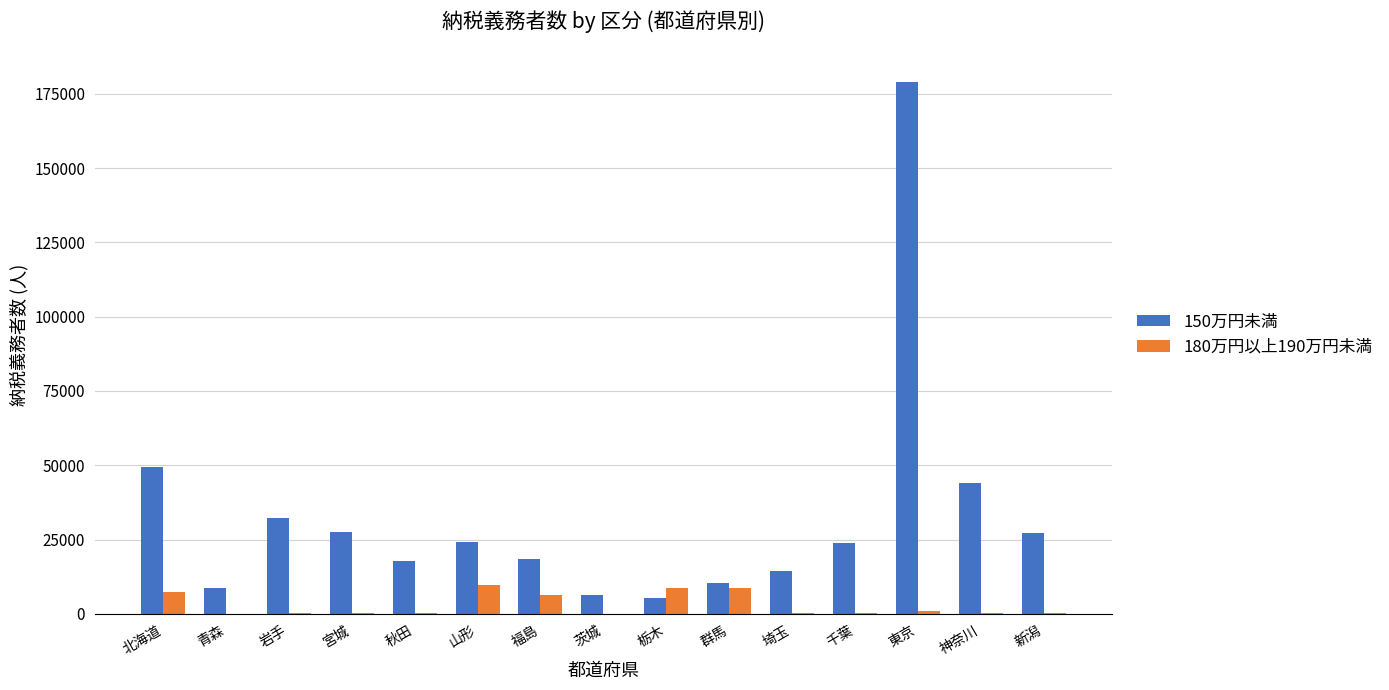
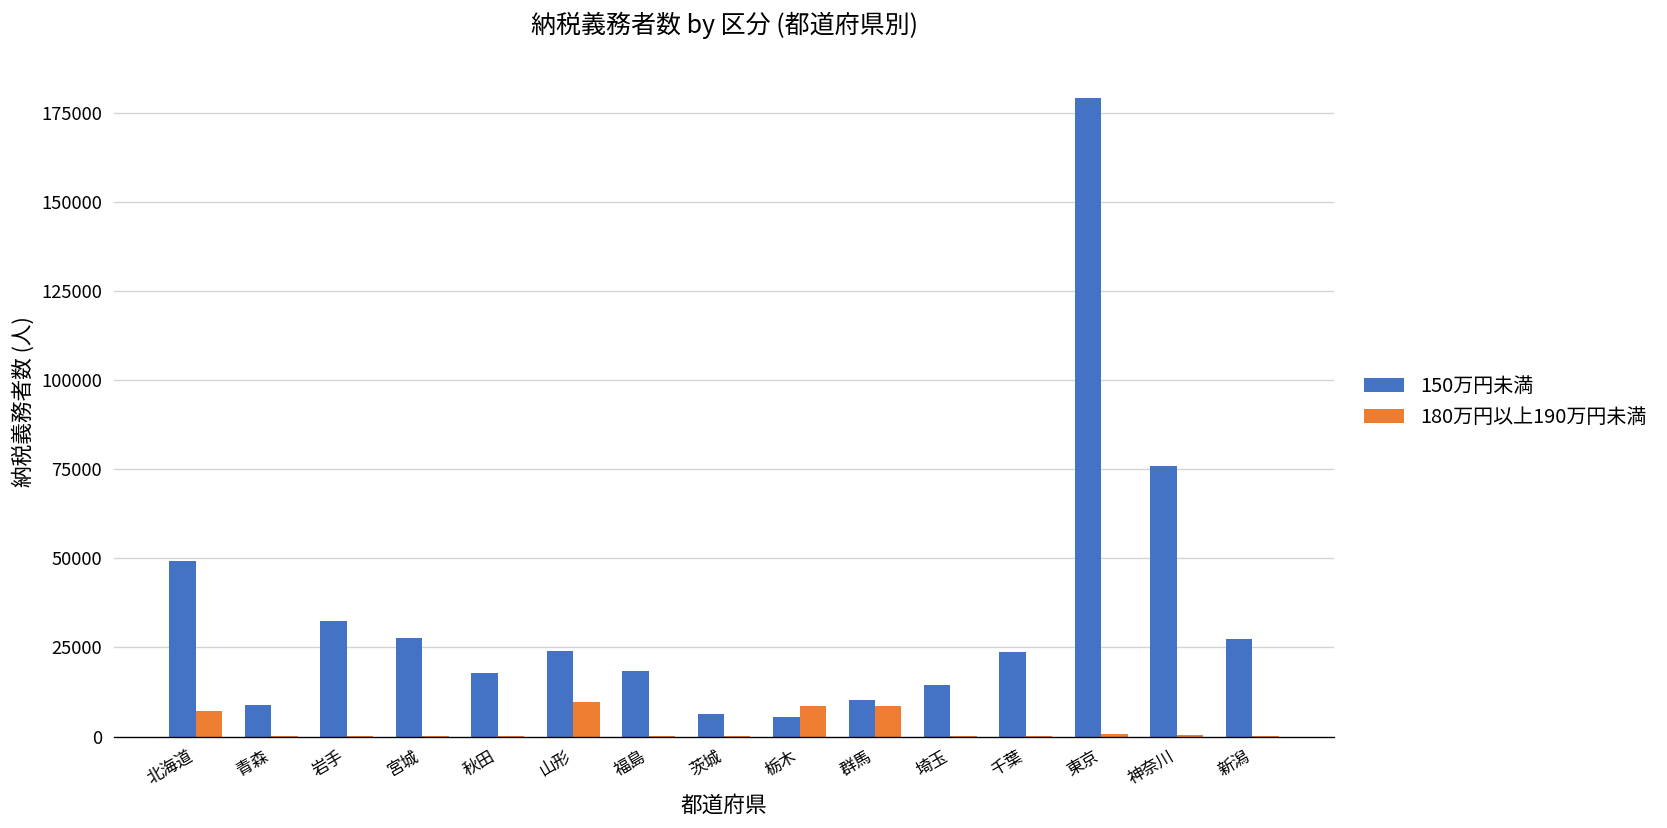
  {
    "150万円未満": {
      "北海道": 49000,
      "青森": 9000,
      "岩手": 32000,
      "宮城": 28000,
      "秋田": 18000,
      "山形": 24000,
      "福島": 18000,
      "茨城": 6000,
      "栃木": 5000,
      "群馬": 10000,
      "埼玉": 14000,
      "千葉": 24000,
      "東京": 179000,
-     "神奈川": 44000,
+     "神奈川": 76000,
      "新潟": 27000
    },
    "180万円以上190万円未満": {
      "北海道": 7000,
      "山形": 10000,
-     "福島": 6000,
+     "福島": 0,
      "栃木": 9000,
      "群馬": 9000
    }
  }
